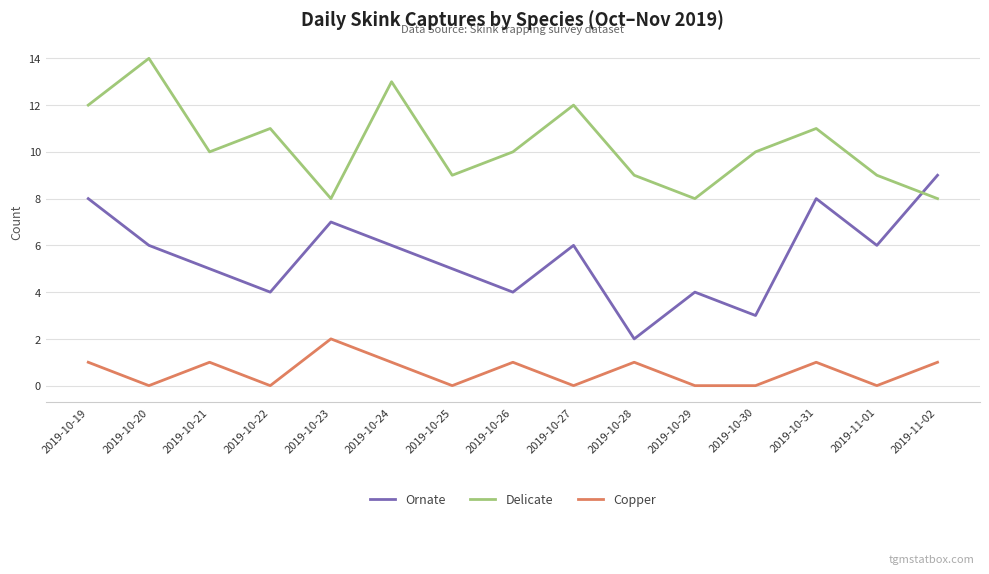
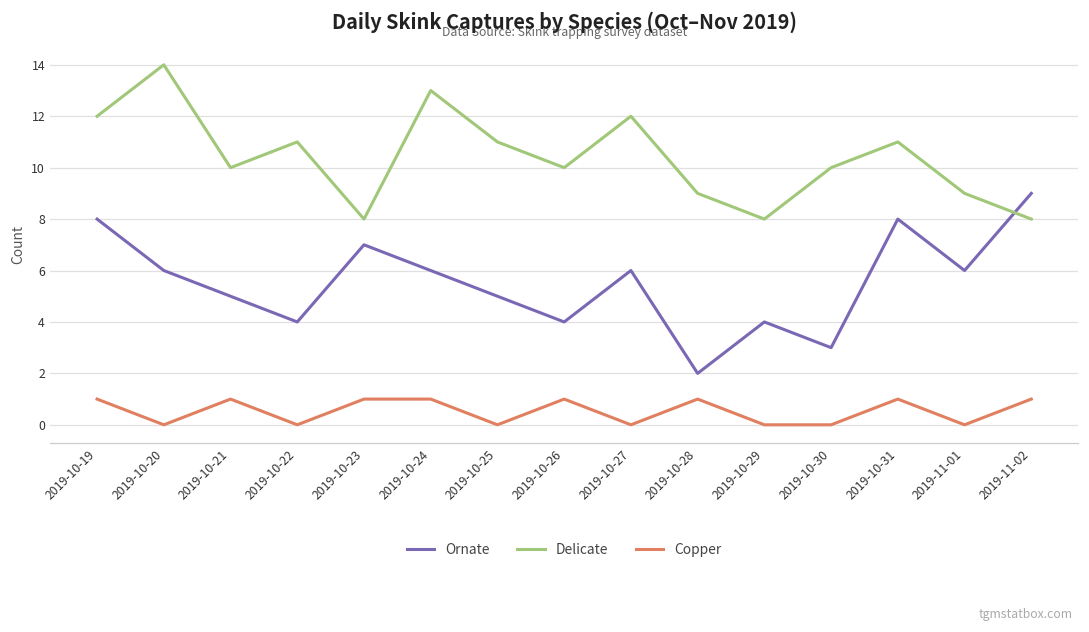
  {
    "Ornate": {
      "2019-10-19": 8,
      "2019-10-20": 6,
      "2019-10-21": 5,
      "2019-10-22": 4,
      "2019-10-23": 7,
      "2019-10-24": 6,
      "2019-10-25": 5,
      "2019-10-26": 4,
      "2019-10-27": 6,
      "2019-10-28": 2,
      "2019-10-29": 4,
      "2019-10-30": 3,
      "2019-10-31": 8,
      "2019-11-01": 6,
      "2019-11-02": 9
    },
    "Delicate": {
      "2019-10-19": 12,
      "2019-10-20": 14,
      "2019-10-21": 10,
      "2019-10-22": 11,
      "2019-10-23": 8,
      "2019-10-24": 13,
-     "2019-10-25": 9,
+     "2019-10-25": 11,
      "2019-10-26": 10,
      "2019-10-27": 12,
      "2019-10-28": 9,
      "2019-10-29": 8,
      "2019-10-30": 10,
      "2019-10-31": 11,
      "2019-11-01": 9,
      "2019-11-02": 8
    },
    "Copper": {
      "2019-10-19": 1,
      "2019-10-20": 0,
      "2019-10-21": 1,
      "2019-10-22": 0,
-     "2019-10-23": 2,
+     "2019-10-23": 1,
      "2019-10-24": 1,
      "2019-10-25": 0,
      "2019-10-26": 1,
      "2019-10-27": 0,
      "2019-10-28": 1,
      "2019-10-29": 0,
      "2019-10-30": 0,
      "2019-10-31": 1,
      "2019-11-01": 0,
      "2019-11-02": 1
    }
  }
